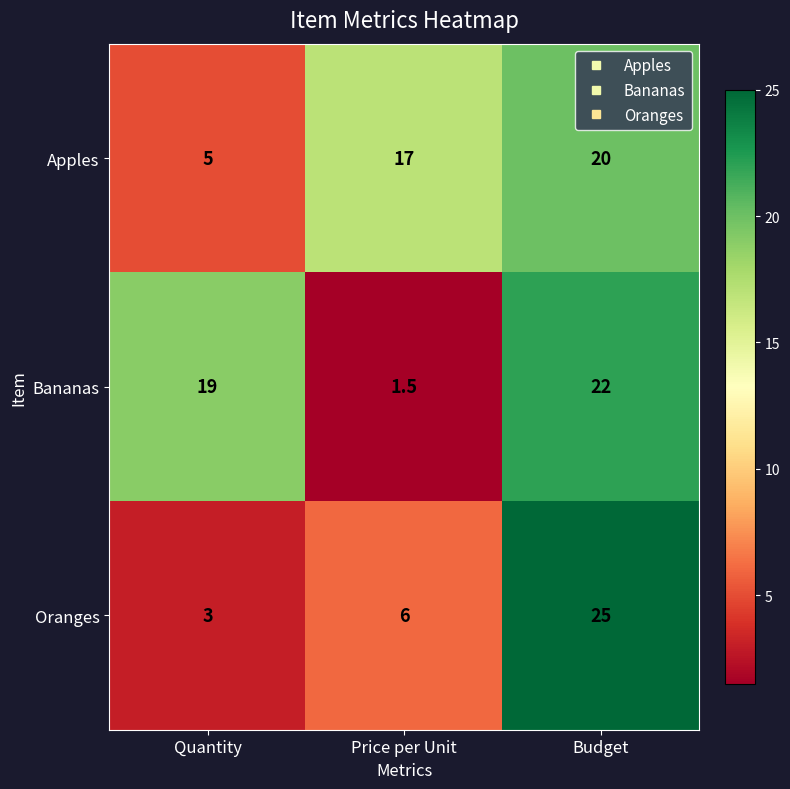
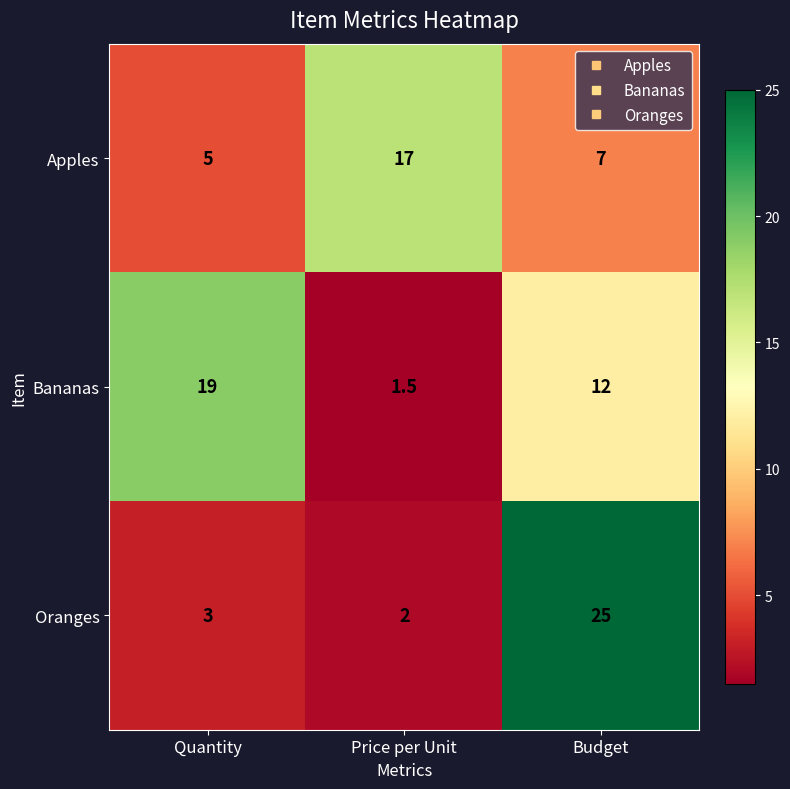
  {
    "Apples": {
      "Quantity": 5,
      "Price per Unit": 17,
-     "Budget": 20
+     "Budget": 7
    },
    "Bananas": {
      "Quantity": 19,
      "Price per Unit": 1.5,
-     "Budget": 22
+     "Budget": 12
    },
    "Oranges": {
      "Quantity": 3,
-     "Price per Unit": 6,
+     "Price per Unit": 2,
      "Budget": 25
    }
  }
